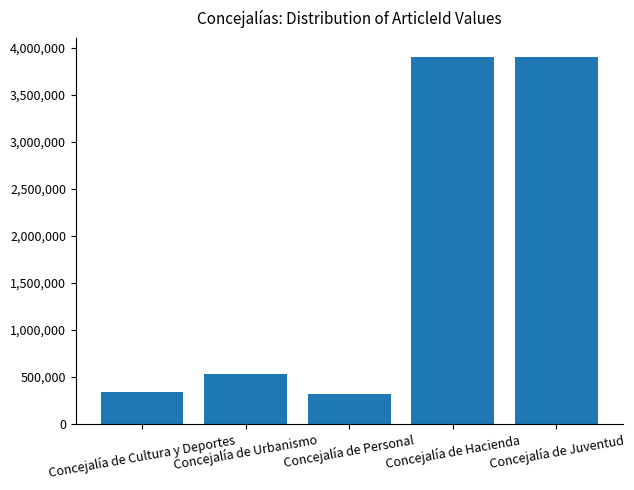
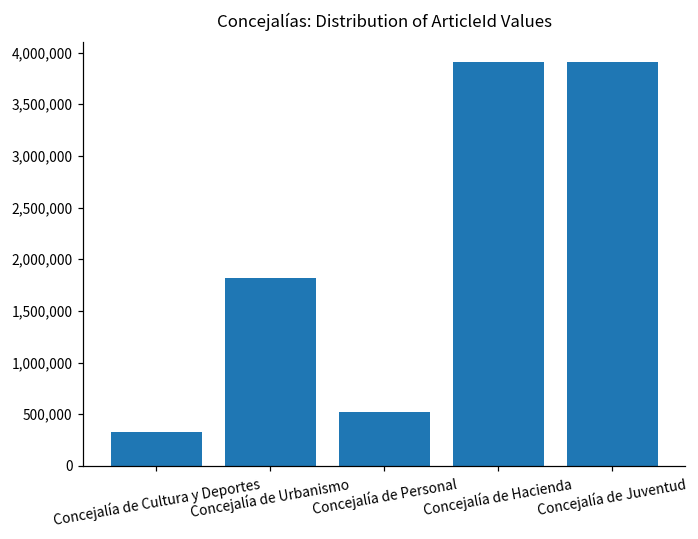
  {
    "Concejalía de Cultura y Deportes": "300,000",
-   "Concejalía de Urbanismo": "500,000",
-   "Concejalía de Personal": "300,000",
+   "Concejalía de Urbanismo": "1,800,000",
+   "Concejalía de Personal": "500,000",
    "Concejalía de Hacienda": "3,900,000",
    "Concejalía de Juventud": "3,900,000"
  }
